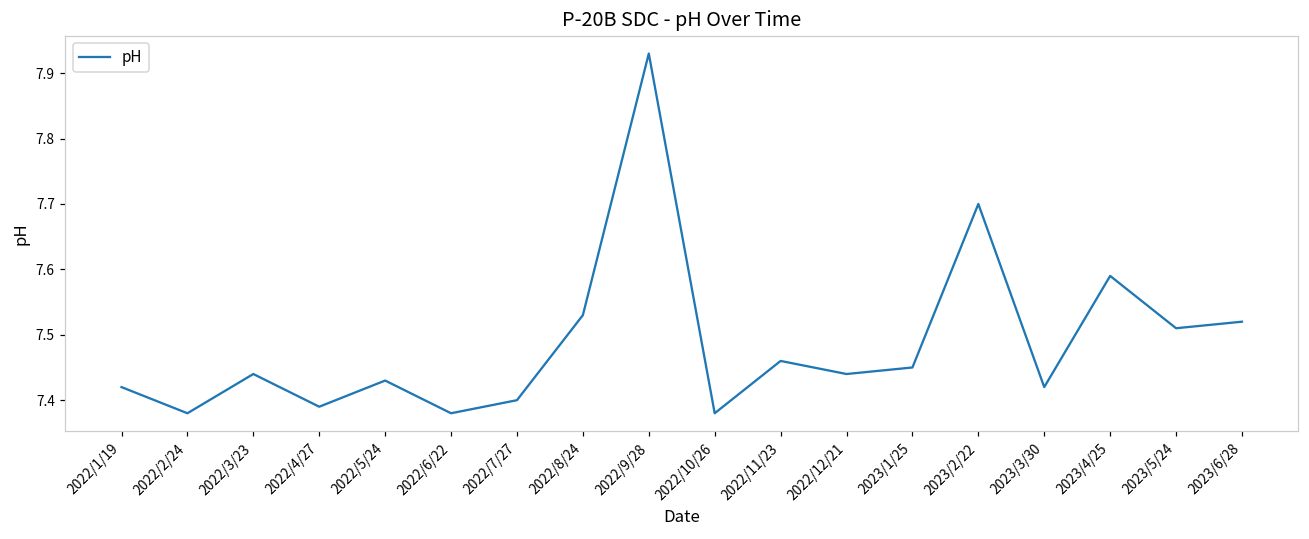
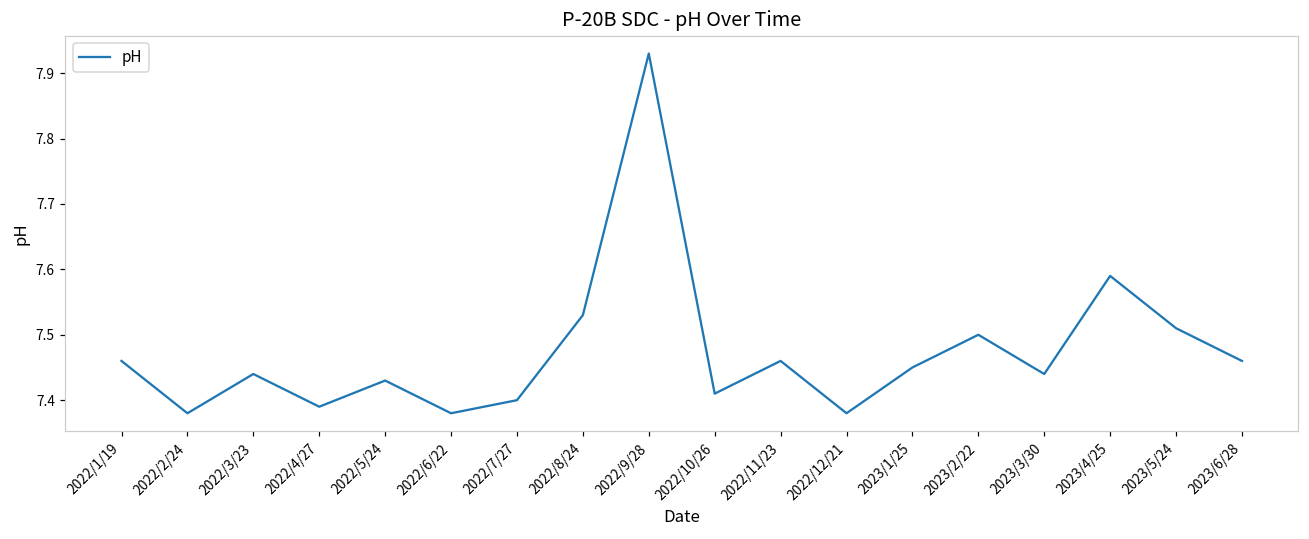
  {
-   "2022/1/19": 7.42,
+   "2022/1/19": 7.46,
    "2022/2/24": 7.38,
    "2022/3/23": 7.44,
    "2022/4/27": 7.39,
    "2022/5/24": 7.43,
    "2022/6/22": 7.38,
    "2022/7/27": 7.40,
    "2022/8/24": 7.53,
    "2022/9/28": 7.93,
-   "2022/10/26": 7.38,
+   "2022/10/26": 7.41,
    "2022/11/23": 7.46,
-   "2022/12/21": 7.44,
+   "2022/12/21": 7.38,
    "2023/1/25": 7.45,
-   "2023/2/22": 7.7,
-   "2023/3/30": 7.42,
+   "2023/2/22": 7.5,
+   "2023/3/30": 7.44,
    "2023/4/25": 7.59,
    "2023/5/24": 7.51,
-   "2023/6/28": 7.52
+   "2023/6/28": 7.46
  }
